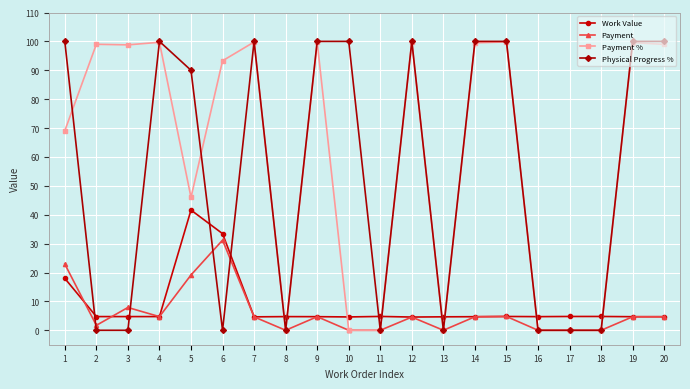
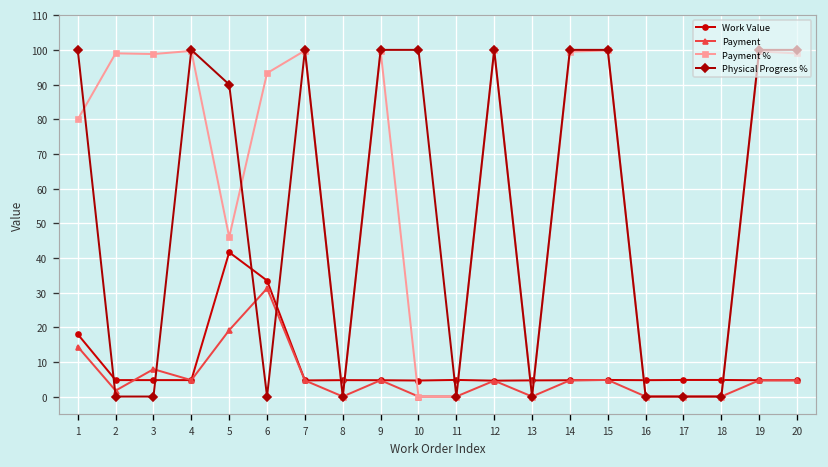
  {
    "Payment": {
-     "1": 23,
+     "1": 14,
      "2": 2,
      "3": 8,
      "5": 19,
      "6": 31
    },
    "Payment %": {
-     "1": 69,
+     "1": 80,
      "2": 99,
      "3": 99,
      "5": 46,
      "6": 93
    }
  }
